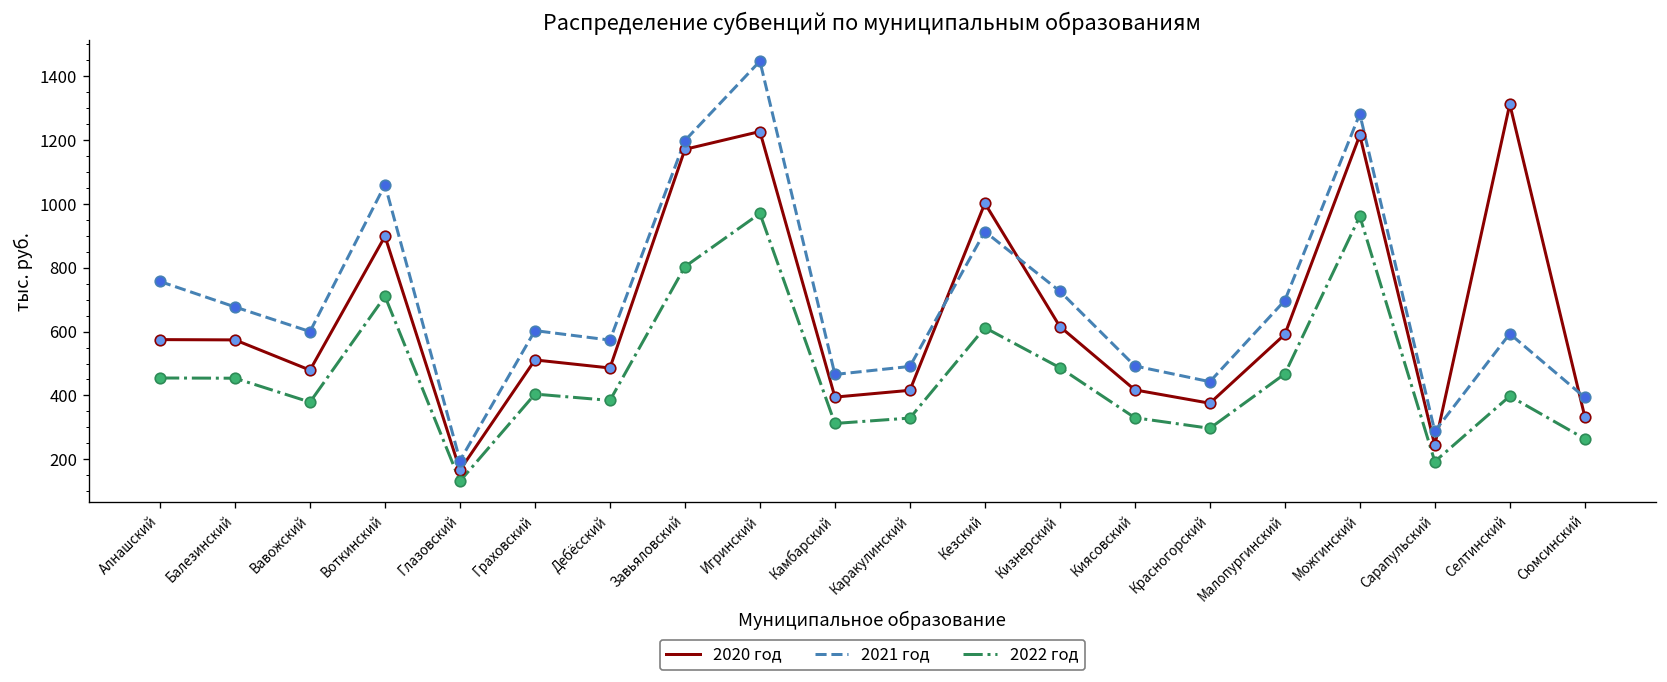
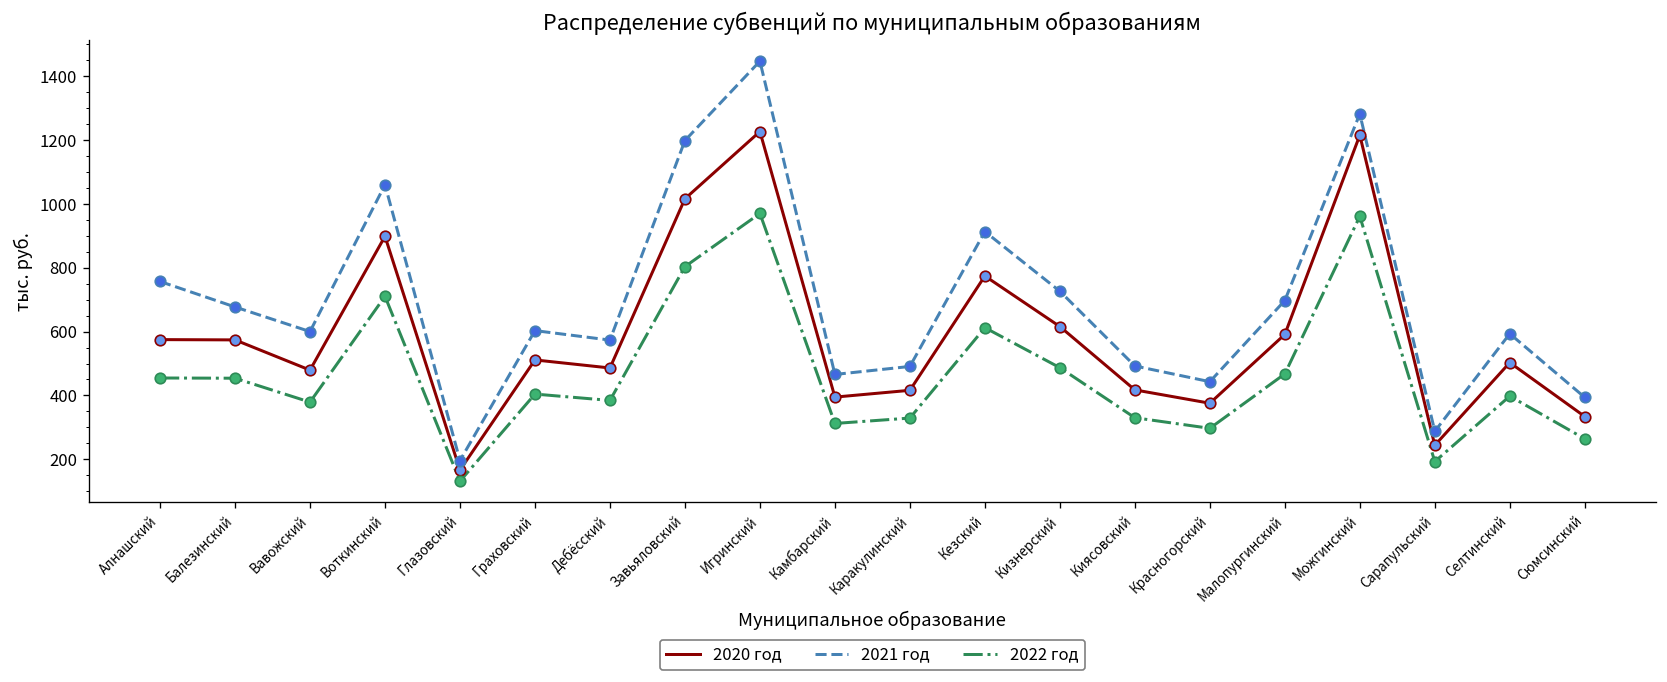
  {
    "2020 год": {
      "Алнашский": 580,
      "Балезинский": 570,
      "Вавожский": 480,
      "Воткинский": 900,
      "Глазовский": 170,
      "Граховский": 510,
      "Дебёсский": 490,
-     "Завьяловский": 1170,
+     "Завьяловский": 1020,
      "Игринский": 1230,
      "Камбарский": 390,
      "Каракулинский": 420,
-     "Кезский": 1000,
+     "Кезский": 770,
      "Кизнерский": 620,
      "Киясовский": 420,
      "Красногорский": 380,
      "Малопургинский": 590,
      "Можгинский": 1220,
      "Сарапульский": 240,
-     "Селтинский": 1310,
+     "Селтинский": 500,
      "Сюмсинский": 330
    },
    "2021 год": {
      "Алнашский": 760,
      "Балезинский": 680,
      "Вавожский": 600,
      "Воткинский": 1060,
      "Глазовский": 200,
      "Граховский": 600,
      "Дебёсский": 570,
      "Завьяловский": 1200,
      "Игринский": 1450,
      "Камбарский": 470,
      "Каракулинский": 490,
      "Кезский": 910,
      "Кизнерский": 730,
      "Киясовский": 490,
      "Красногорский": 440,
      "Малопургинский": 700,
      "Можгинский": 1280,
      "Сарапульский": 290,
      "Селтинский": 590,
      "Сюмсинский": 390
    },
    "2022 год": {
      "Алнашский": 450,
      "Балезинский": 450,
      "Вавожский": 380,
      "Воткинский": 710,
      "Глазовский": 130,
      "Граховский": 400,
      "Дебёсский": 380,
      "Завьяловский": 800,
      "Игринский": 970,
      "Камбарский": 310,
      "Каракулинский": 330,
      "Кезский": 610,
      "Кизнерский": 490,
      "Киясовский": 330,
      "Красногорский": 300,
      "Малопургинский": 470,
      "Можгинский": 960,
      "Сарапульский": 190,
      "Селтинский": 400,
      "Сюмсинский": 260
    }
  }
